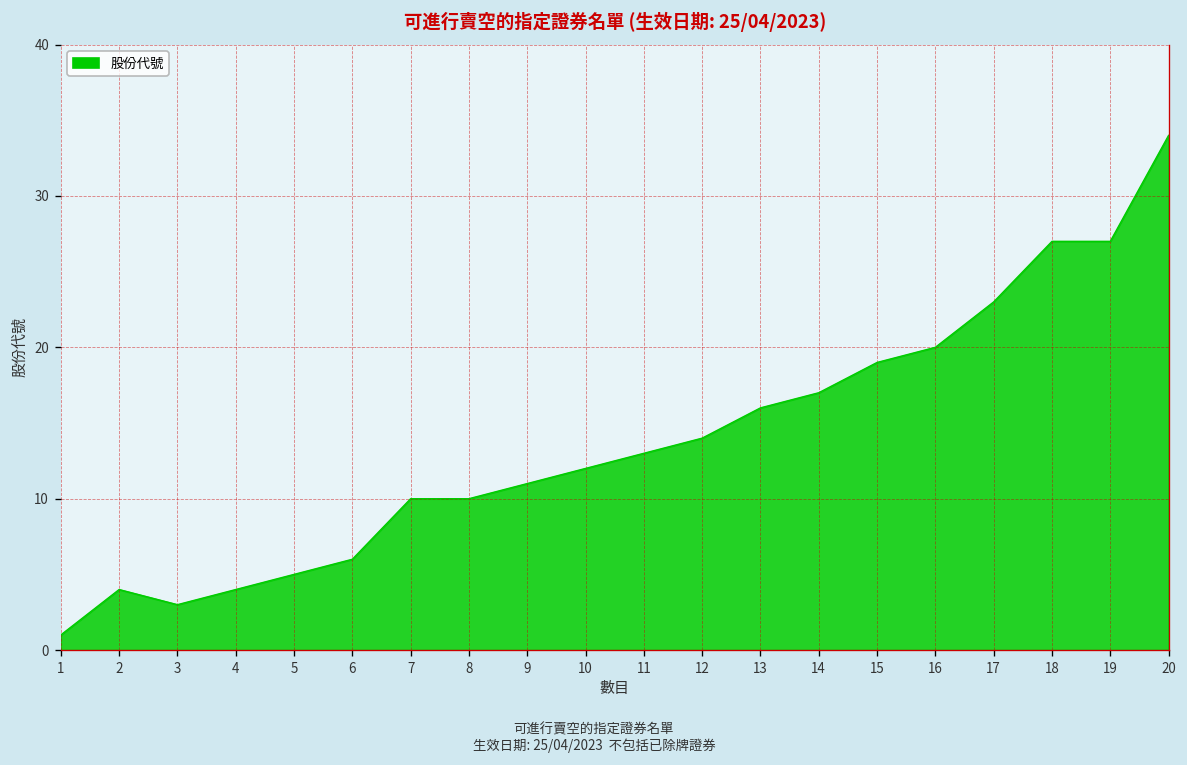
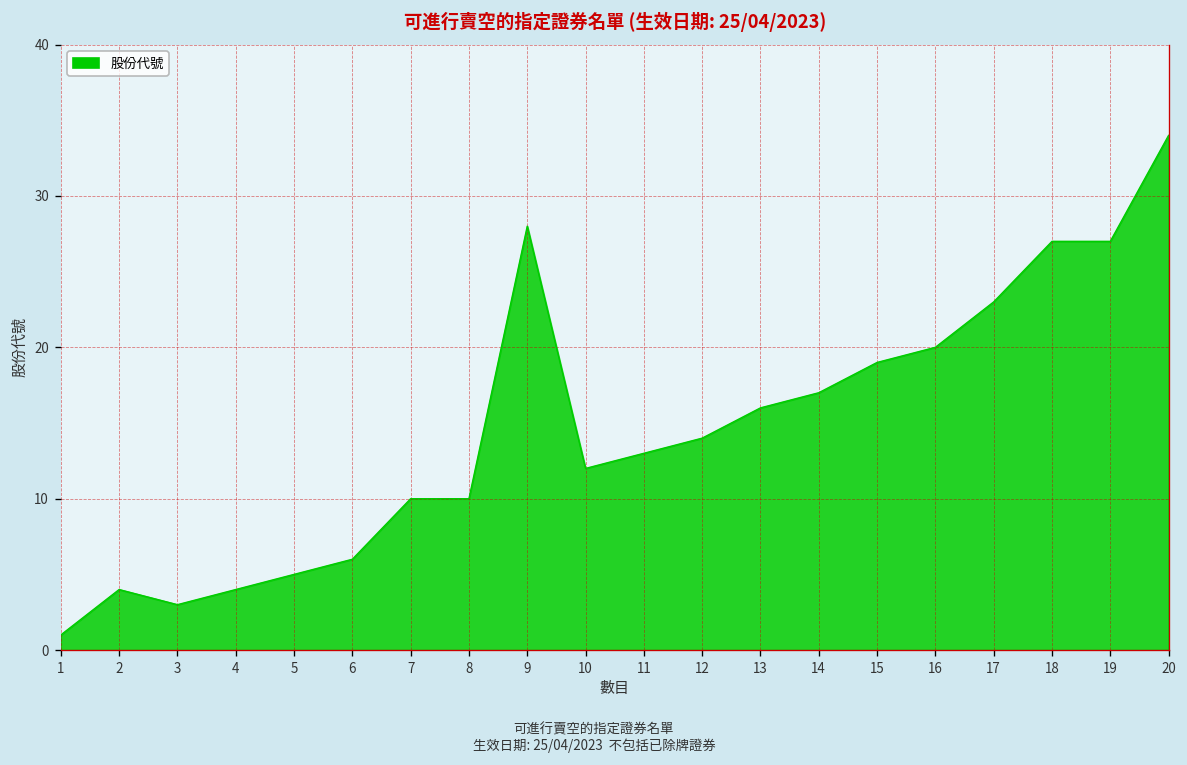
  {
    "1": 1,
    "2": 4,
    "3": 3,
    "4": 4,
    "5": 5,
    "6": 6,
    "7": 10,
    "8": 10,
-   "9": 11,
+   "9": 28,
    "10": 12,
    "11": 13,
    "12": 14,
    "13": 16,
    "14": 17,
    "15": 19,
    "16": 20,
    "17": 23,
    "18": 27,
    "19": 27,
    "20": 34
  }
